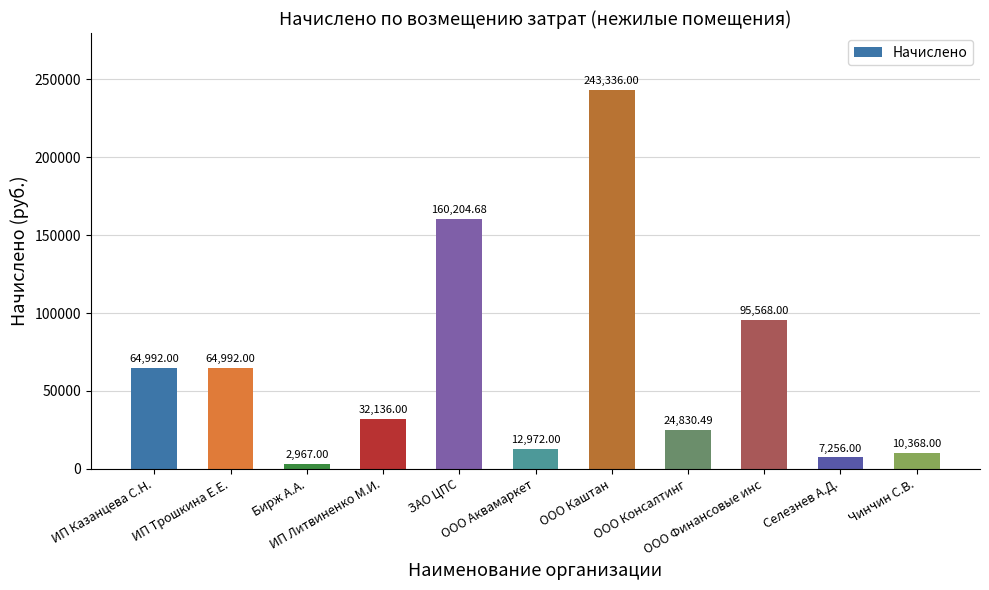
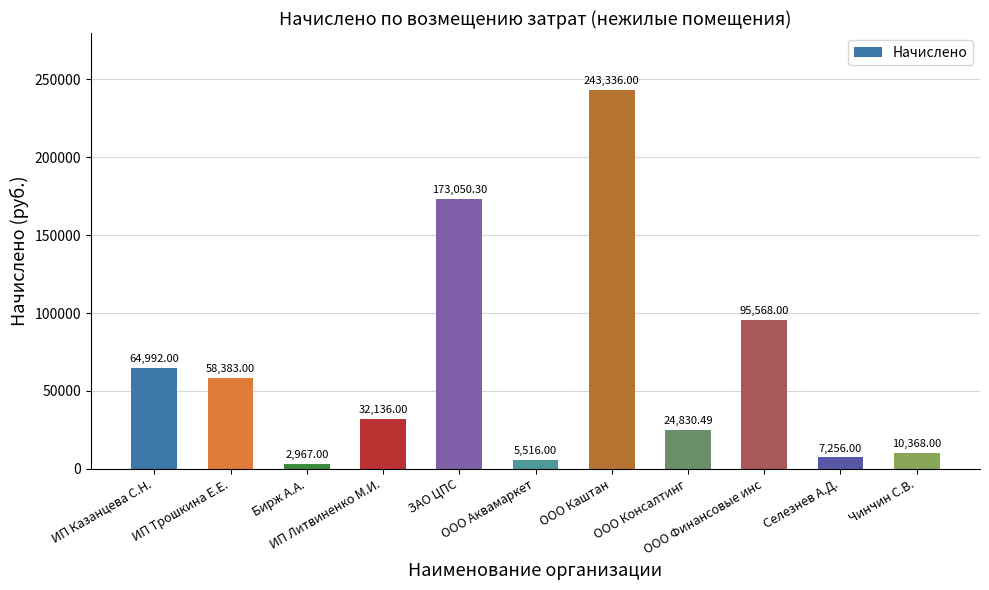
  {
    "ИП Казанцева С.Н.": "64,992.00",
-   "ИП Трошкина Е.Е.": "64,992.00",
+   "ИП Трошкина Е.Е.": "58,383.00",
    "Бирж А.А.": "2,967.00",
    "ИП Литвиненко М.И.": "32,136.00",
-   "ЗАО ЦПС": "160,204.68",
-   "ООО Аквамаркет": "12,972.00",
+   "ЗАО ЦПС": "173,050.30",
+   "ООО Аквамаркет": "5,516.00",
    "ООО Каштан": "243,336.00",
    "ООО Консалтинг": "24,830.49",
    "ООО Финансовые инс": "95,568.00",
    "Селезнев А.Д.": "7,256.00",
    "Чинчин С.В.": "10,368.00"
  }
